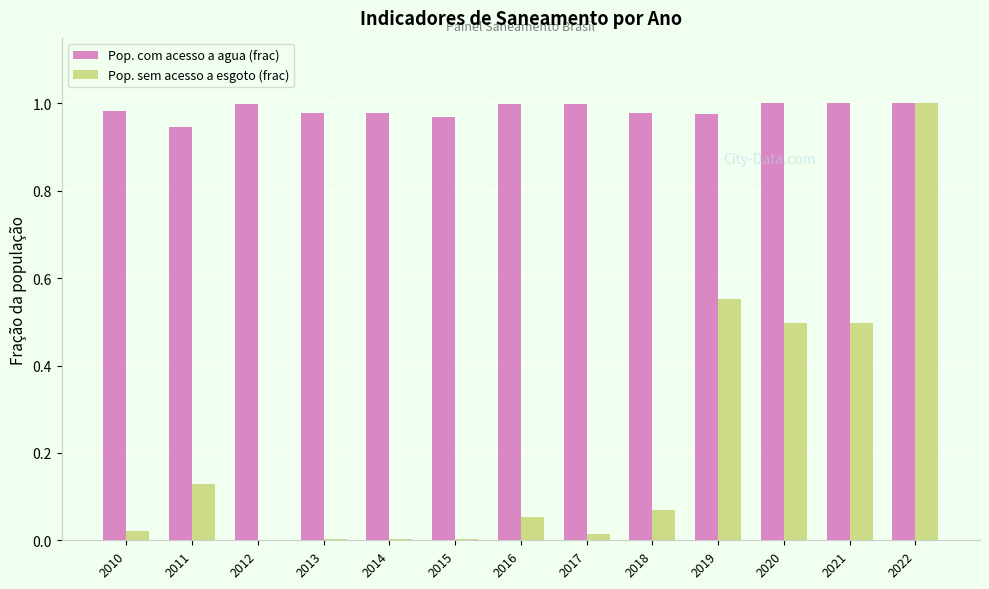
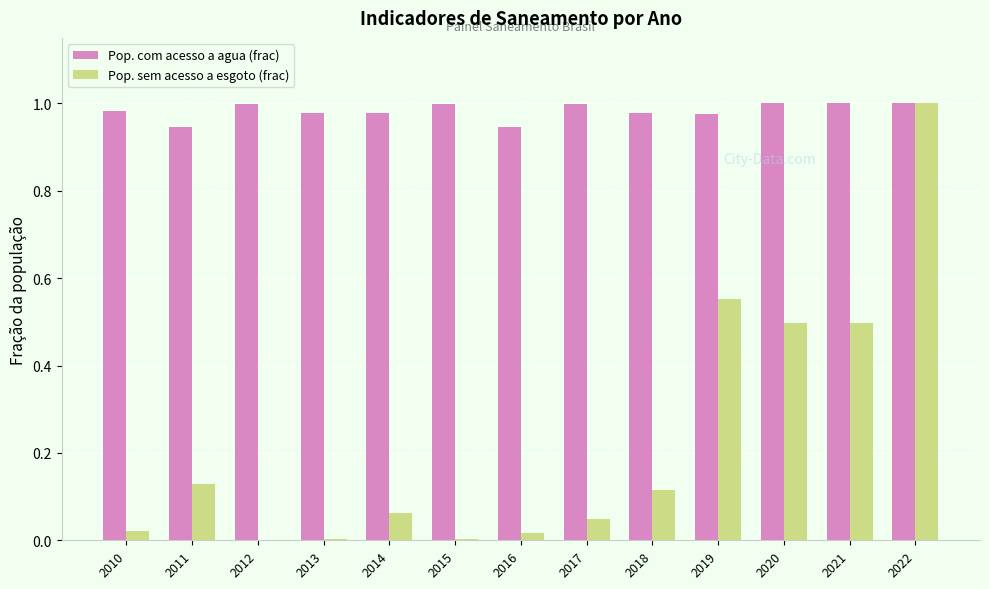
  {
    "Pop. com acesso a agua (frac)": {
      "2010": 0.98,
      "2011": 0.95,
      "2012": 1.00,
      "2013": 0.98,
      "2014": 0.98,
-     "2015": 0.97,
-     "2016": 1.00,
+     "2015": 1.00,
+     "2016": 0.95,
      "2017": 1.00,
      "2018": 0.98,
      "2019": 0.98,
      "2020": 1.00,
      "2021": 1.00,
      "2022": 1.00
    },
    "Pop. sem acesso a esgoto (frac)": {
      "2010": 0.02,
      "2011": 0.13,
-     "2014": 0.00,
-     "2016": 0.05,
-     "2017": 0.01,
-     "2018": 0.07,
+     "2014": 0.06,
+     "2016": 0.02,
+     "2017": 0.05,
+     "2018": 0.12,
      "2019": 0.55,
      "2020": 0.50,
      "2021": 0.50,
      "2022": 1.00
    }
  }
